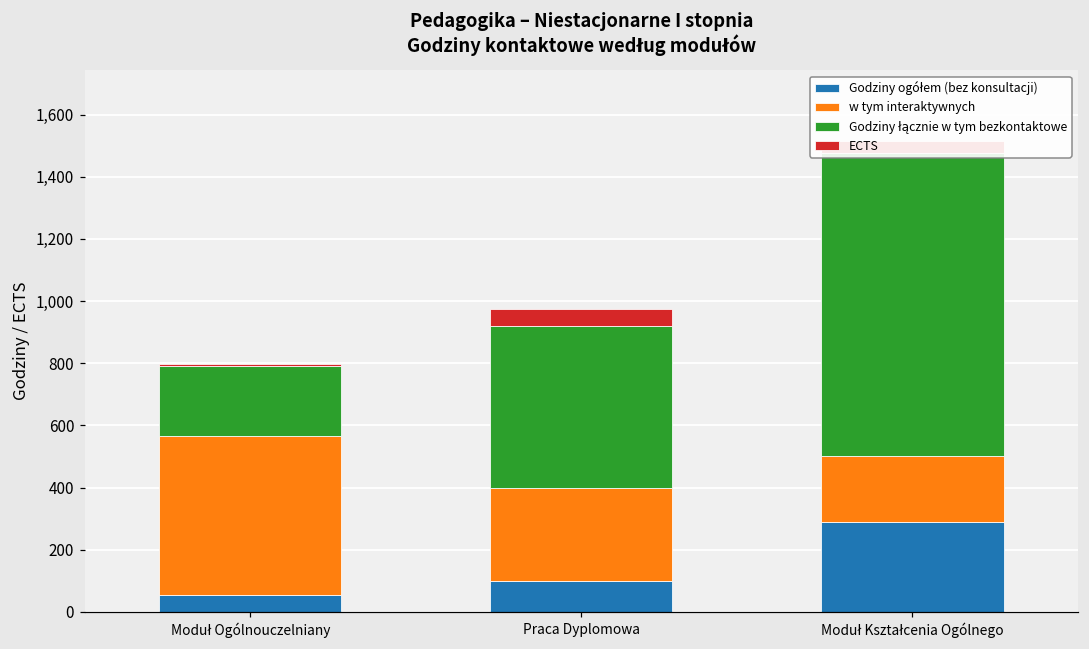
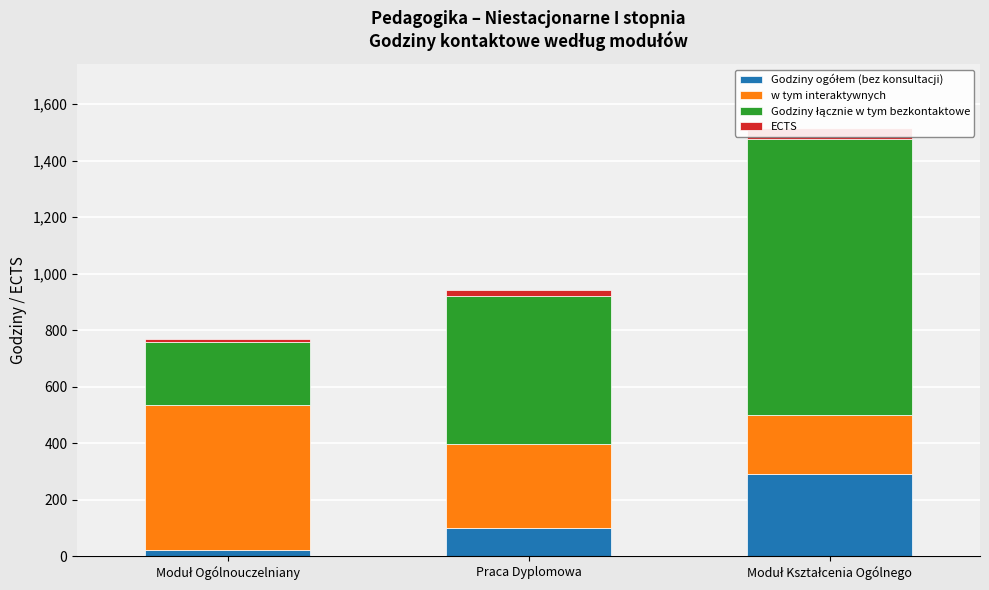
  {
    "Godziny ogółem (bez konsultacji)": {
-     "Moduł Ogólnouczelniany": 50,
+     "Moduł Ogólnouczelniany": 20,
      "Praca Dyplomowa": 100,
      "Moduł Kształcenia Ogólnego": 290
    },
    "w tym interaktywnych": {
      "Moduł Ogólnouczelniany": 510,
      "Praca Dyplomowa": 300,
      "Moduł Kształcenia Ogólnego": 210
    },
    "Godziny łącznie w tym bezkontaktowe": {
      "Moduł Ogólnouczelniany": 230,
      "Praca Dyplomowa": 520,
      "Moduł Kształcenia Ogólnego": 980
    },
    "ECTS": {
      "Moduł Ogólnouczelniany": 10,
-     "Praca Dyplomowa": 60
+     "Praca Dyplomowa": 20
    }
  }
